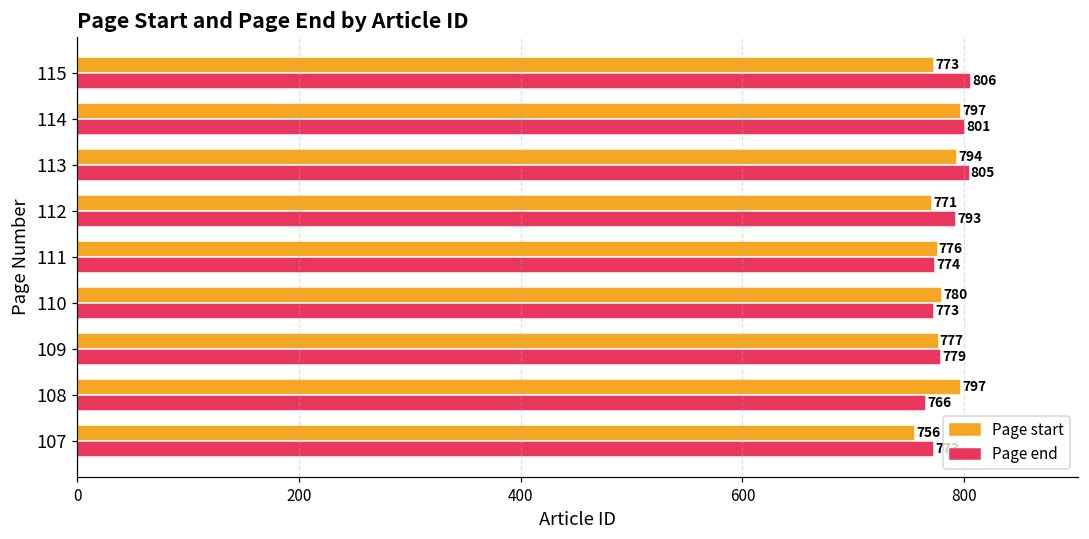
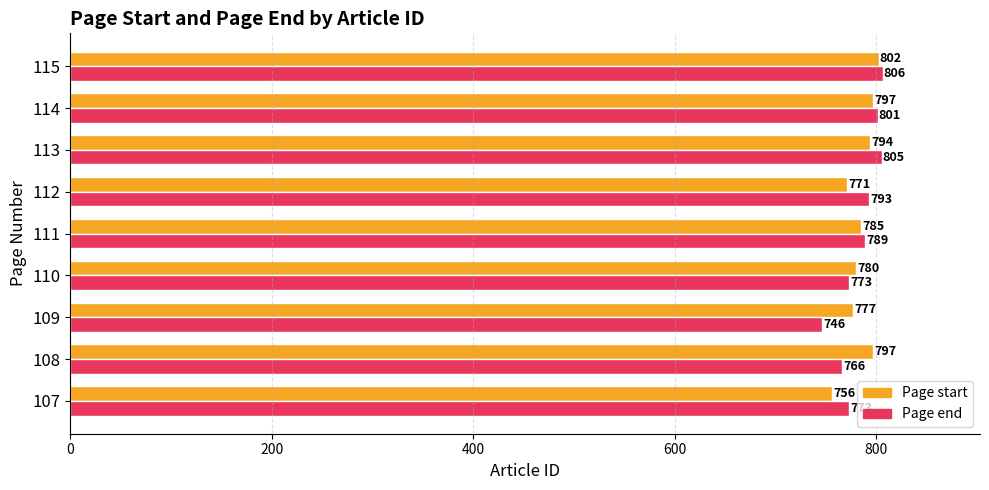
  {
    "Page start": {
-     "115": 773,
+     "115": 802,
      "114": 797,
      "113": 794,
      "112": 771,
-     "111": 776,
+     "111": 785,
      "110": 780,
      "109": 777,
      "108": 797,
      "107": 756
    },
    "Page end": {
      "115": 806,
      "114": 801,
      "113": 805,
      "112": 793,
-     "111": 774,
+     "111": 789,
      "110": 773,
-     "109": 779,
+     "109": 746,
      "108": 766
    }
  }
